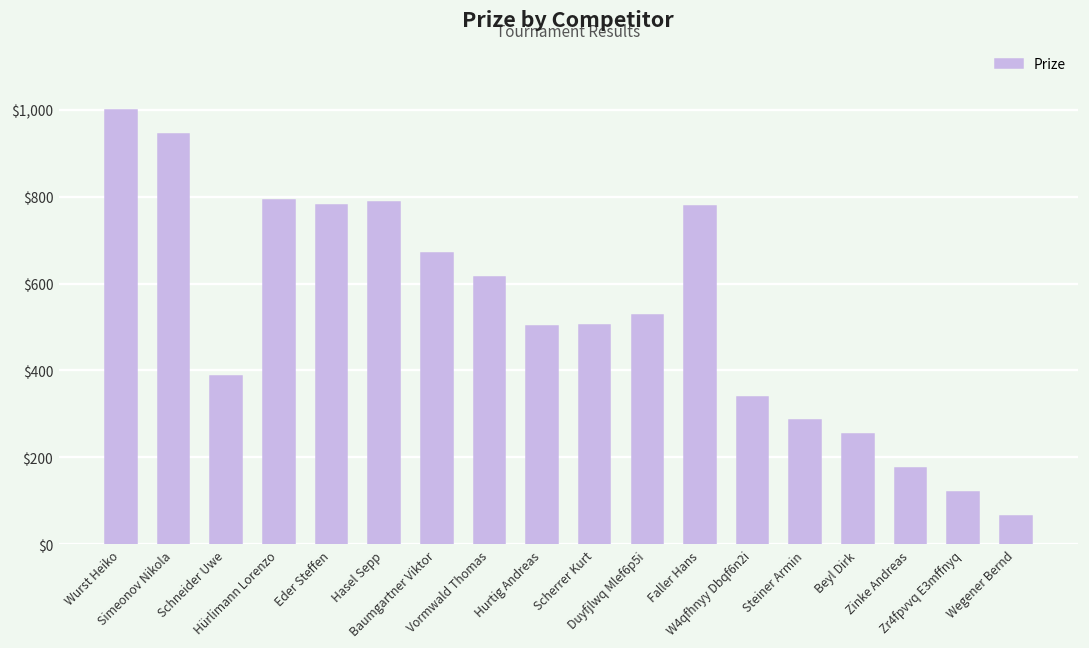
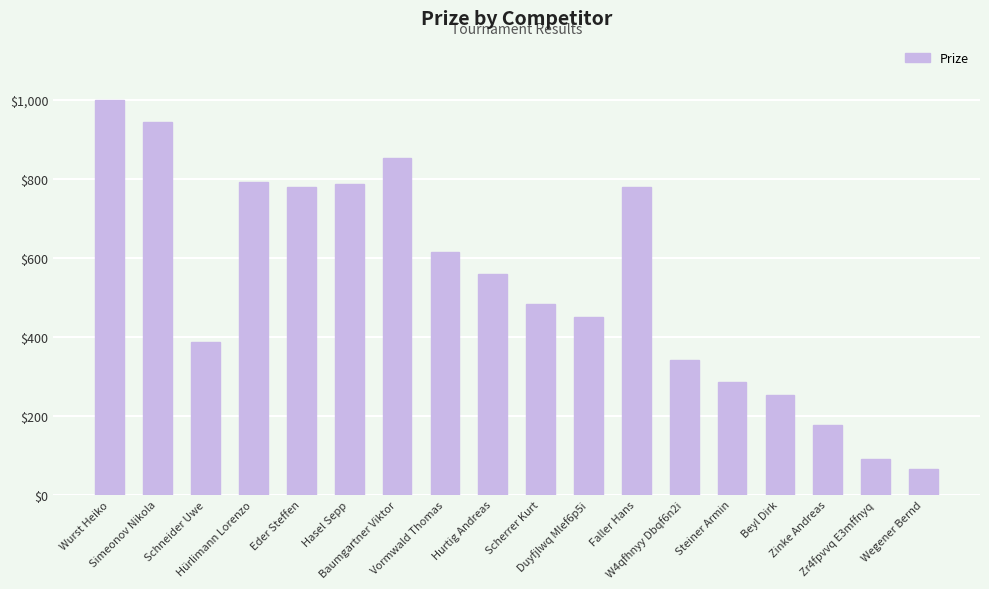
  {
    "Wurst Heiko": "$1,000",
    "Simeonov Nikola": "$950",
    "Schneider Uwe": "$390",
    "Hürlimann Lorenzo": "$790",
    "Eder Steffen": "$780",
    "Hasel Sepp": "$790",
-   "Baumgartner Viktor": "$670",
+   "Baumgartner Viktor": "$850",
    "Vormwald Thomas": "$620",
-   "Hurtig Andreas": "$500",
-   "Scherrer Kurt": "$510",
-   "Duyfjlwq Mlef6p5i": "$530",
+   "Hurtig Andreas": "$560",
+   "Scherrer Kurt": "$480",
+   "Duyfjlwq Mlef6p5i": "$450",
    "Faller Hans": "$780",
    "W4qfhnyy Dbqf6n2i": "$340",
    "Steiner Armin": "$290",
    "Beyl Dirk": "$250",
    "Zinke Andreas": "$180",
-   "Zr4fpvvq E3mffnyq": "$120",
+   "Zr4fpvvq E3mffnyq": "$90",
    "Wegener Bernd": "$70"
  }
